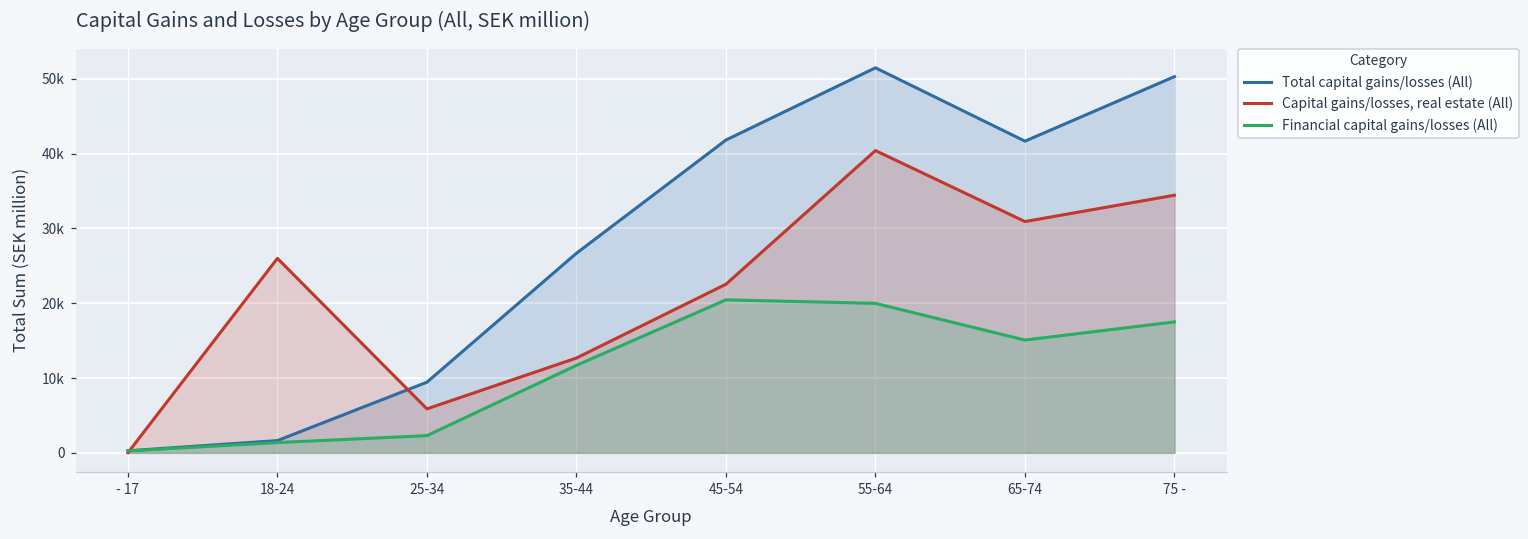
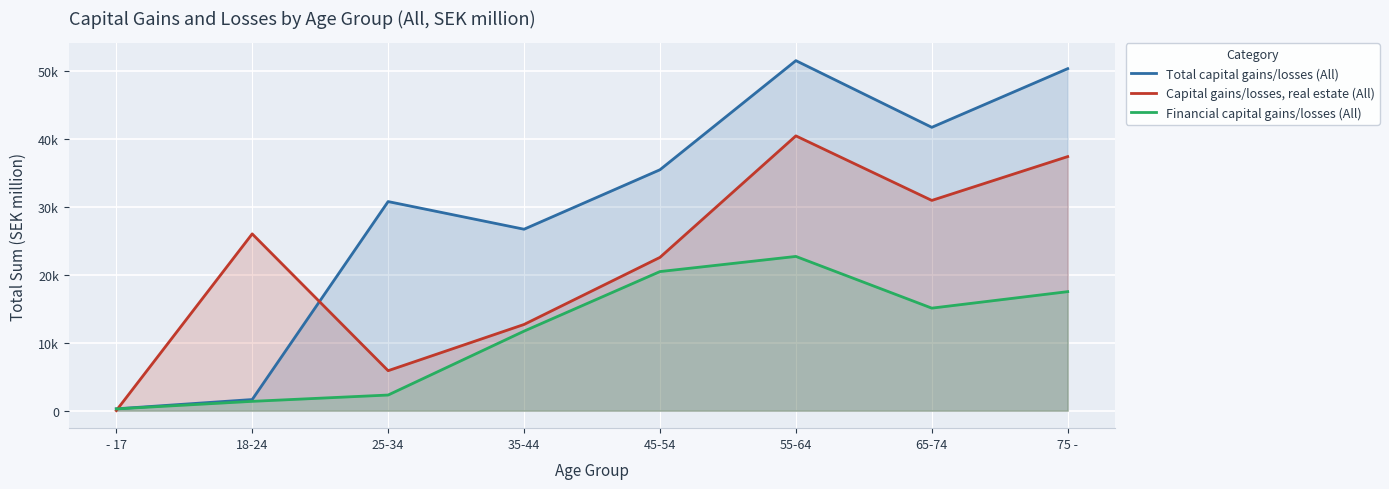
  {
    "Total capital gains/losses (All)": {
-     "25-34": 9000,
+     "25-34": 31000,
      "35-44": 27000,
-     "45-54": 42000,
+     "45-54": 35000,
      "55-64": 51000,
      "65-74": 42000,
      "75 -": 50000
    },
    "Capital gains/losses, real estate (All)": {
      "18-24": 26000,
      "25-34": 6000,
      "35-44": 13000,
      "45-54": 23000,
      "55-64": 40000,
      "65-74": 31000,
-     "75 -": 34000
+     "75 -": 37000
    },
    "Financial capital gains/losses (All)": {
      "25-34": 2000,
      "35-44": 12000,
      "45-54": 20000,
-     "55-64": 20000,
+     "55-64": 23000,
      "65-74": 15000,
      "75 -": 17000
    }
  }
